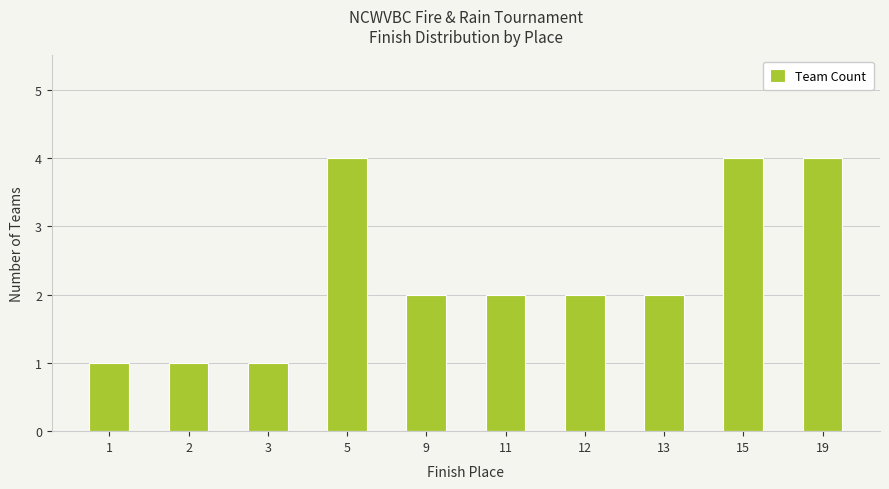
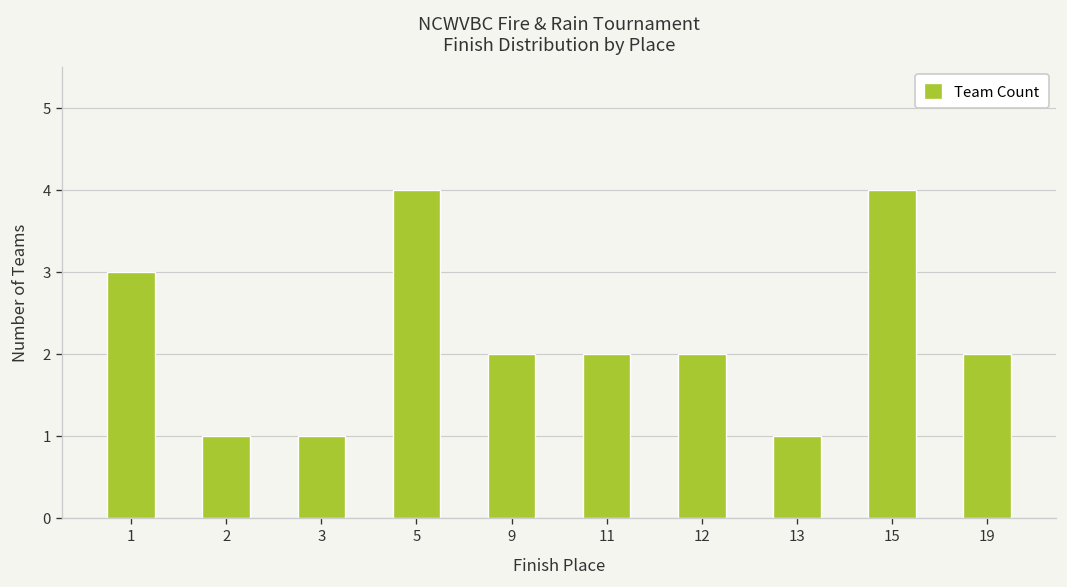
  {
-   "1": 1,
+   "1": 3,
    "2": 1,
    "3": 1,
    "5": 4,
    "9": 2,
    "11": 2,
    "12": 2,
-   "13": 2,
+   "13": 1,
    "15": 4,
-   "19": 4
+   "19": 2
  }
